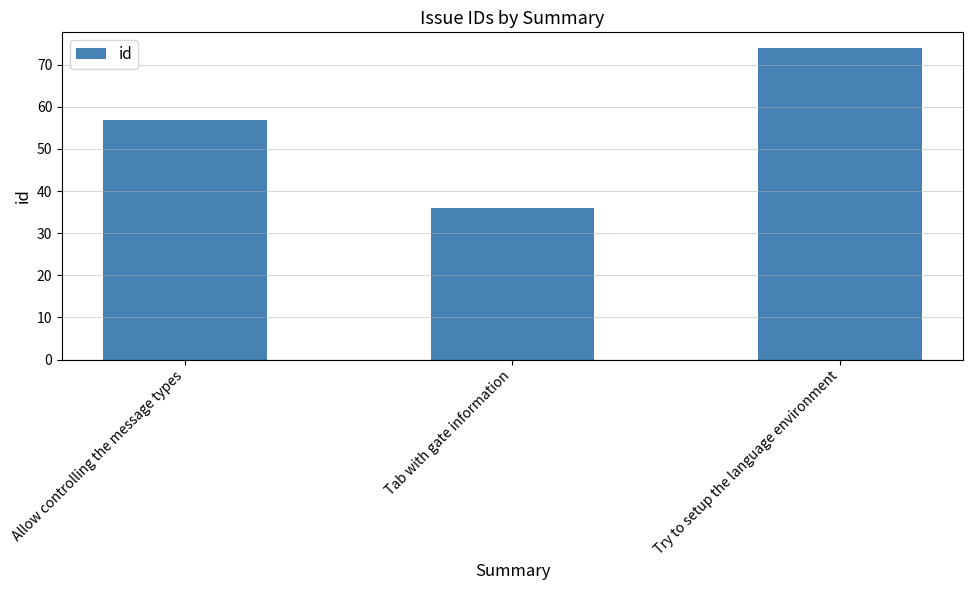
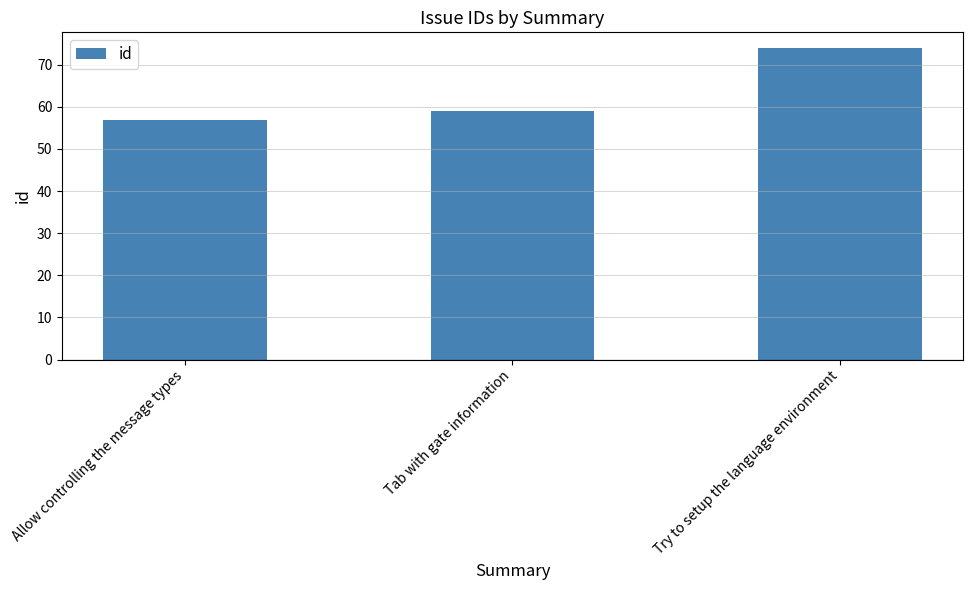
  {
    "Allow controlling the message types": 57,
-   "Tab with gate information": 36,
+   "Tab with gate information": 59,
    "Try to setup the language environment": 74
  }
